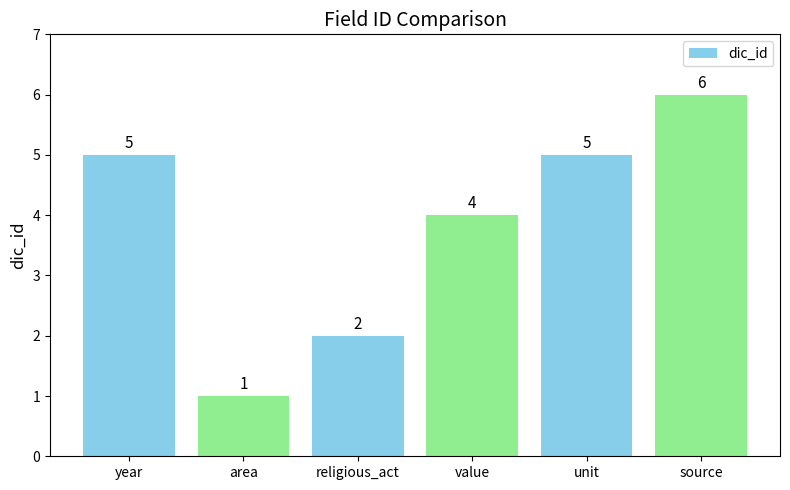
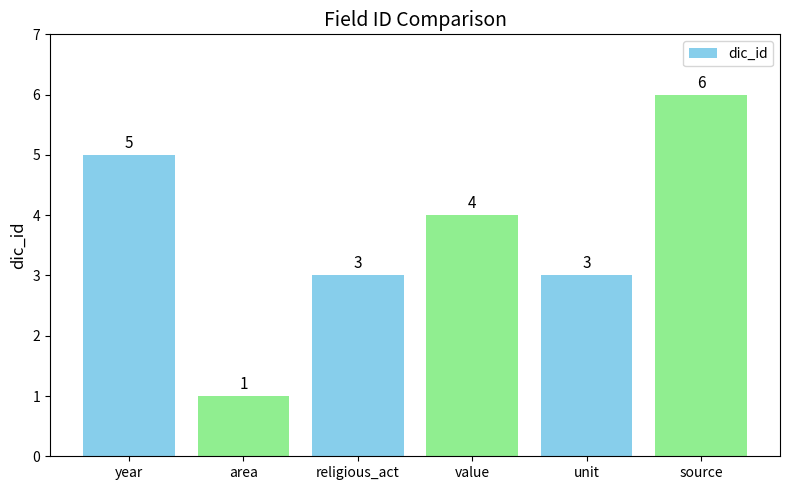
  {
    "year": 5,
    "area": 1,
-   "religious_act": 2,
+   "religious_act": 3,
    "value": 4,
-   "unit": 5,
+   "unit": 3,
    "source": 6
  }
